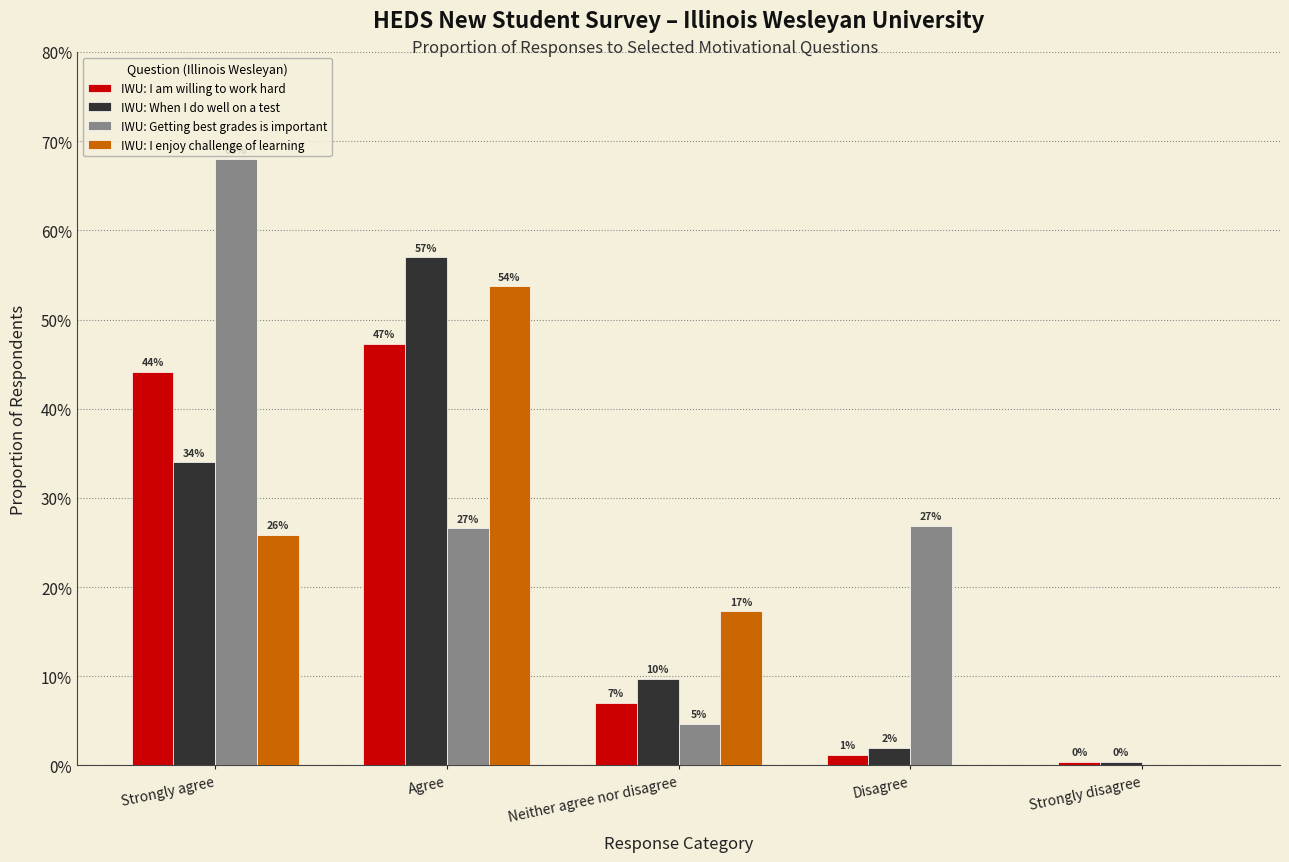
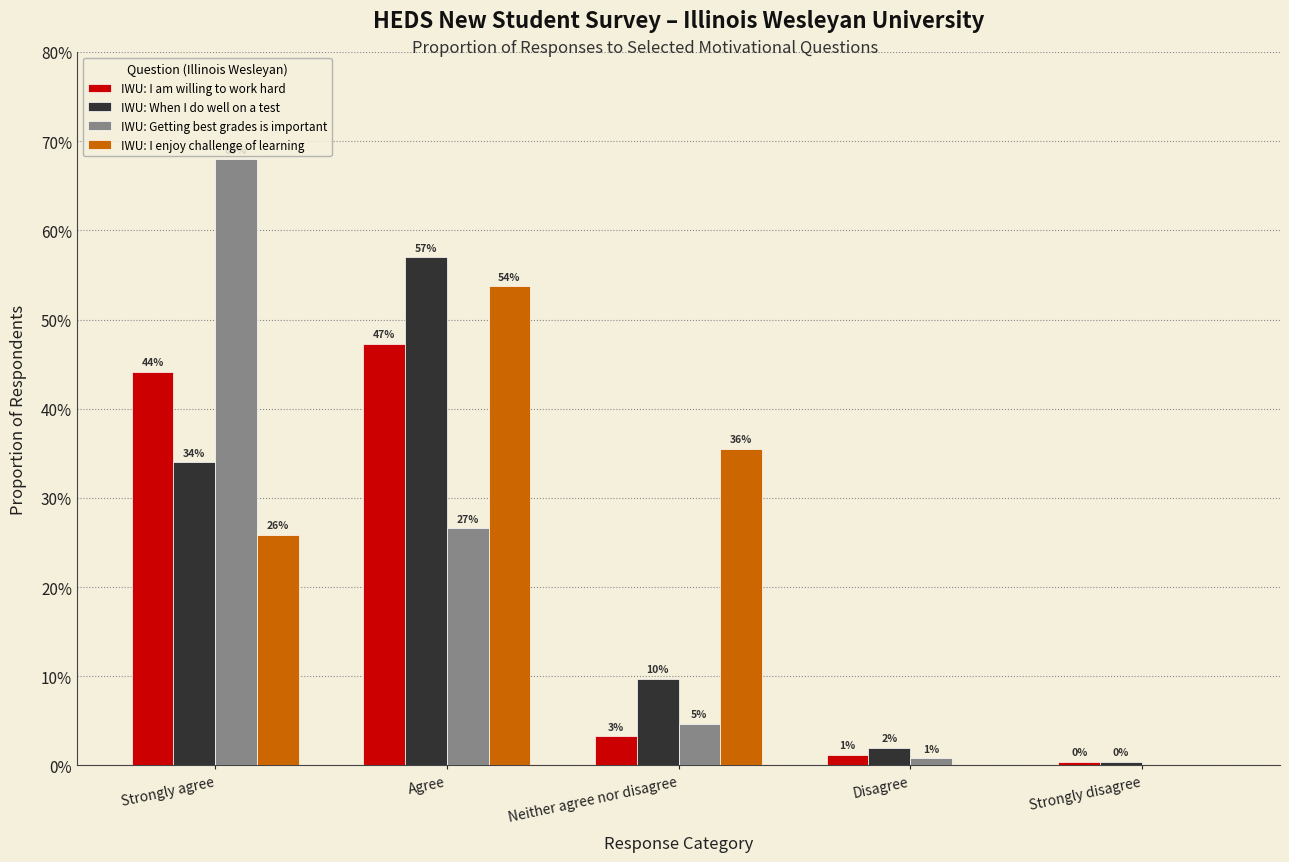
  {
    "IWU: I am willing to work hard": {
      "Strongly agree": "44%",
      "Agree": "47%",
-     "Neither agree nor disagree": "7%",
+     "Neither agree nor disagree": "3%",
      "Disagree": "1%",
      "Strongly disagree": "0%"
    },
    "IWU: When I do well on a test": {
      "Strongly agree": "34%",
      "Agree": "57%",
      "Neither agree nor disagree": "10%",
      "Disagree": "2%",
      "Strongly disagree": "0%"
    },
    "IWU: Getting best grades is important": {
      "Agree": "27%",
      "Neither agree nor disagree": "5%",
-     "Disagree": "27%"
+     "Disagree": "1%"
    },
    "IWU: I enjoy challenge of learning": {
      "Strongly agree": "26%",
      "Agree": "54%",
-     "Neither agree nor disagree": "17%"
+     "Neither agree nor disagree": "36%"
    }
  }
